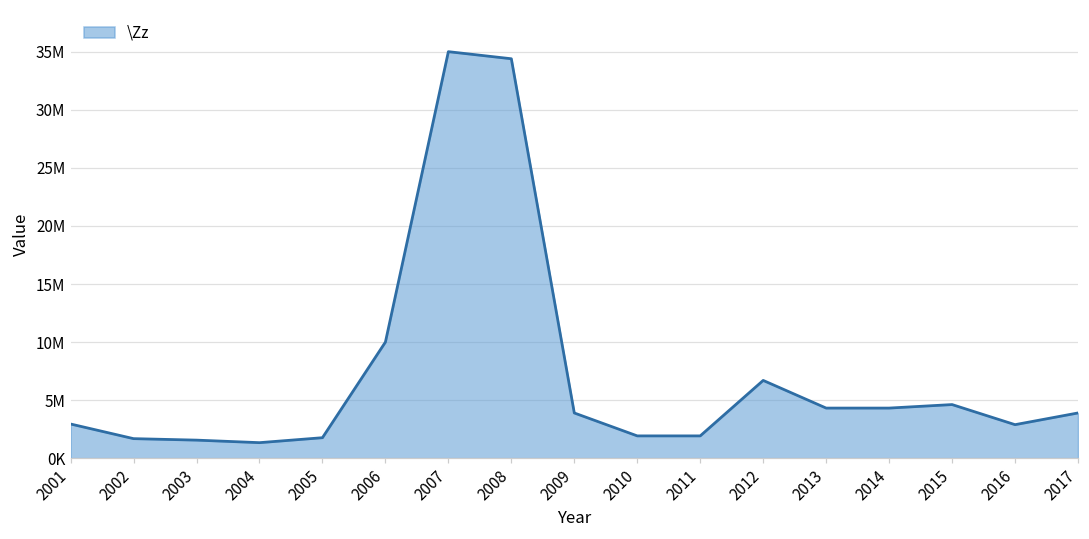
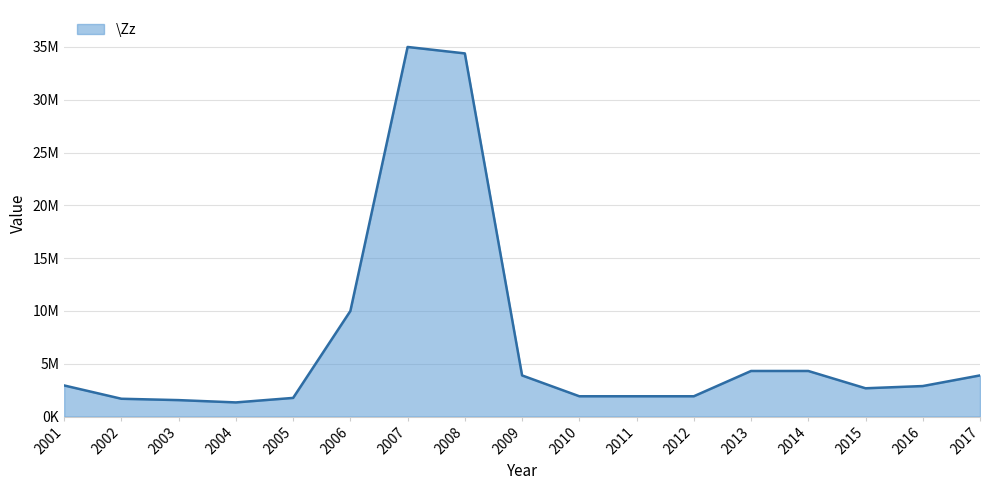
  {
    "2001": 2900000,
    "2002": 1700000,
    "2003": 1600000,
    "2004": 1300000,
    "2005": 1800000,
    "2006": 10000000,
    "2007": 35000000,
    "2008": 34400000,
    "2009": 3900000,
    "2010": 1900000,
    "2011": 1900000,
-   "2012": 6700000,
+   "2012": 1900000,
    "2013": 4300000,
    "2014": 4300000,
-   "2015": 4600000,
+   "2015": 2700000,
    "2016": 2900000,
    "2017": 3900000
  }
